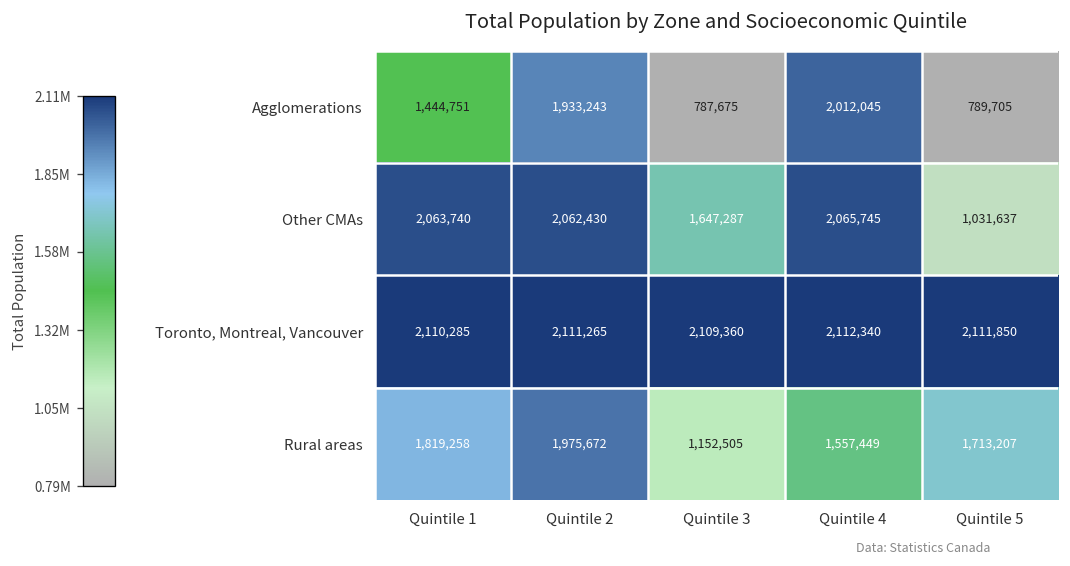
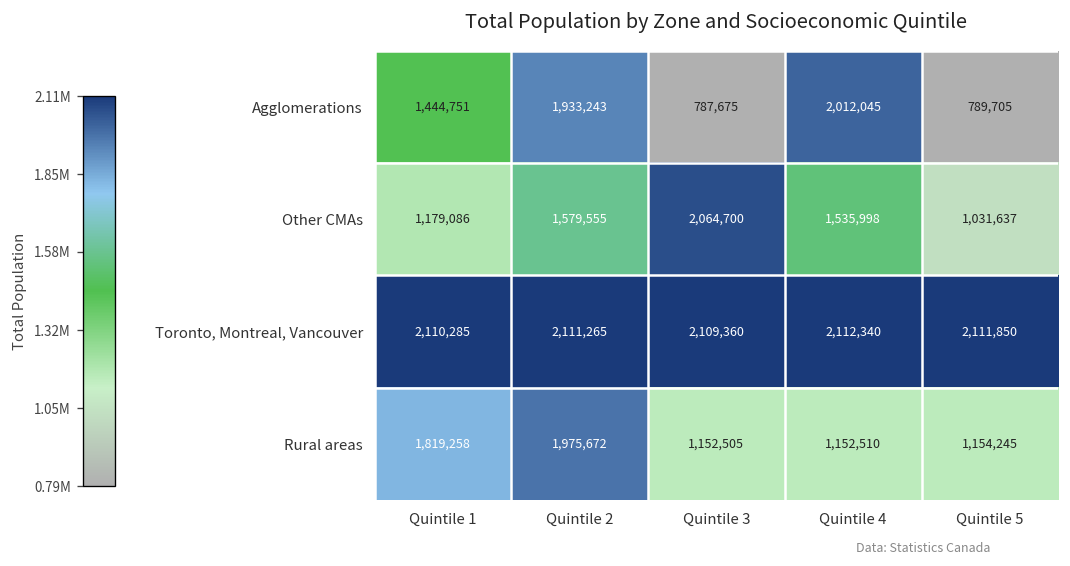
  {
    "Agglomerations": {
      "Quintile 1": "1,444,751",
      "Quintile 2": "1,933,243",
      "Quintile 3": "787,675",
      "Quintile 4": "2,012,045",
      "Quintile 5": "789,705"
    },
    "Other CMAs": {
-     "Quintile 1": "2,063,740",
-     "Quintile 2": "2,062,430",
-     "Quintile 3": "1,647,287",
-     "Quintile 4": "2,065,745",
+     "Quintile 1": "1,179,086",
+     "Quintile 2": "1,579,555",
+     "Quintile 3": "2,064,700",
+     "Quintile 4": "1,535,998",
      "Quintile 5": "1,031,637"
    },
    "Toronto, Montreal, Vancouver": {
      "Quintile 1": "2,110,285",
      "Quintile 2": "2,111,265",
      "Quintile 3": "2,109,360",
      "Quintile 4": "2,112,340",
      "Quintile 5": "2,111,850"
    },
    "Rural areas": {
      "Quintile 1": "1,819,258",
      "Quintile 2": "1,975,672",
      "Quintile 3": "1,152,505",
-     "Quintile 4": "1,557,449",
-     "Quintile 5": "1,713,207"
+     "Quintile 4": "1,152,510",
+     "Quintile 5": "1,154,245"
    }
  }
